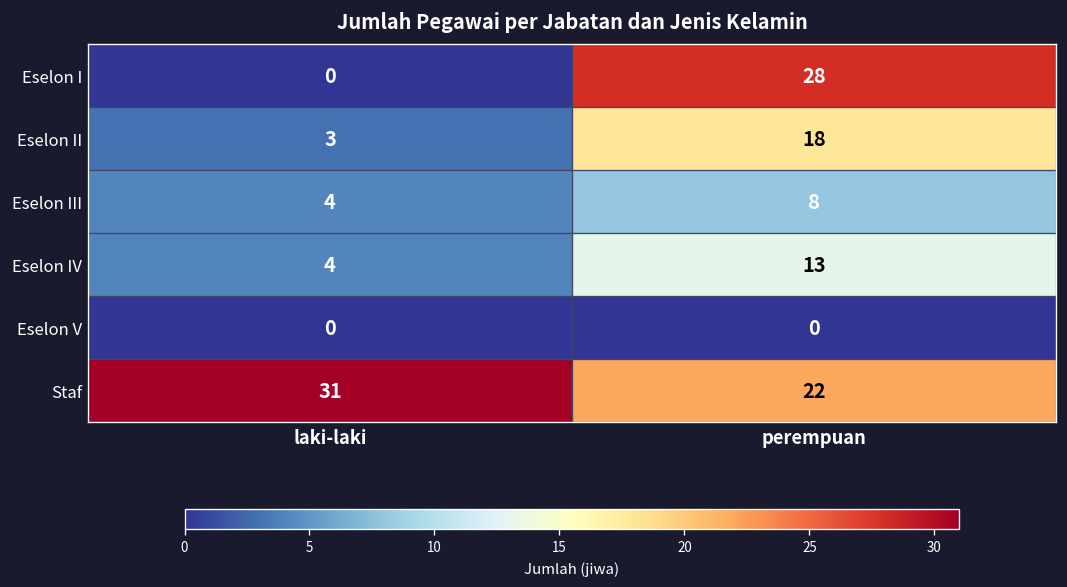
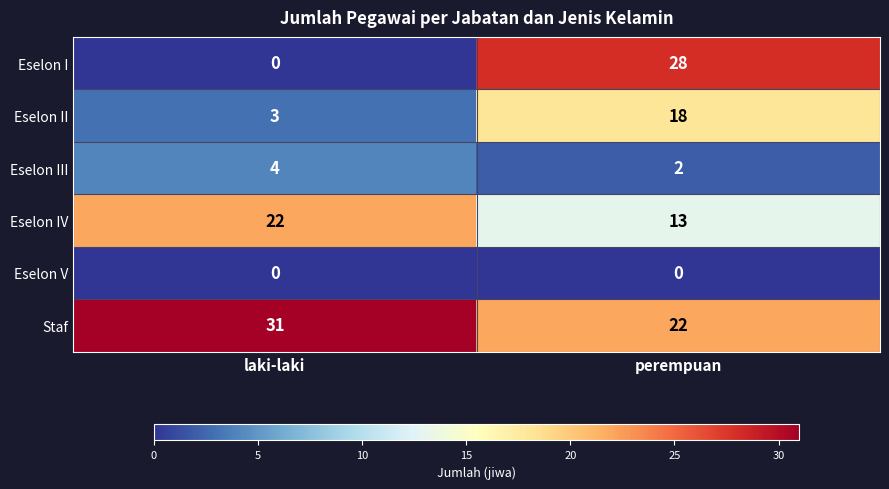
  {
    "Eselon I": {
      "laki-laki": 0,
      "perempuan": 28
    },
    "Eselon II": {
      "laki-laki": 3,
      "perempuan": 18
    },
    "Eselon III": {
      "laki-laki": 4,
-     "perempuan": 8
+     "perempuan": 2
    },
    "Eselon IV": {
-     "laki-laki": 4,
+     "laki-laki": 22,
      "perempuan": 13
    },
    "Eselon V": {
      "laki-laki": 0,
      "perempuan": 0
    },
    "Staf": {
      "laki-laki": 31,
      "perempuan": 22
    }
  }
